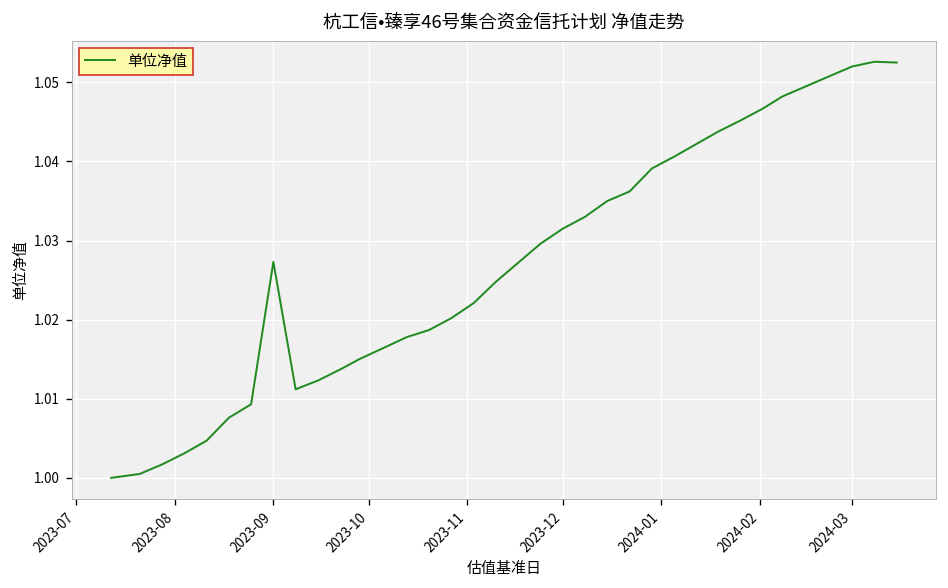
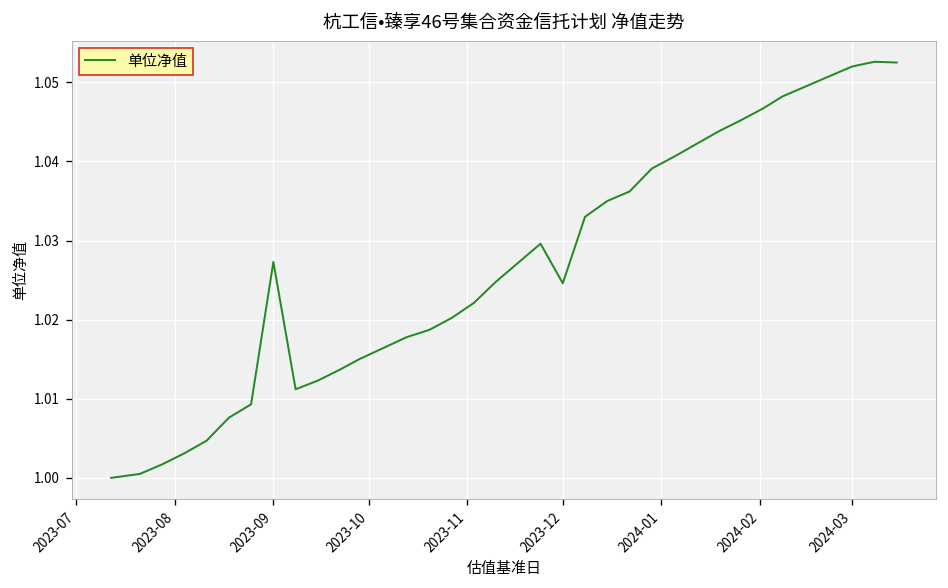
  {
    "2023-09": 1.027,
-   "2023-12": 1.032,
+   "2023-12": 1.025,
    "2024-03": 1.052
  }
